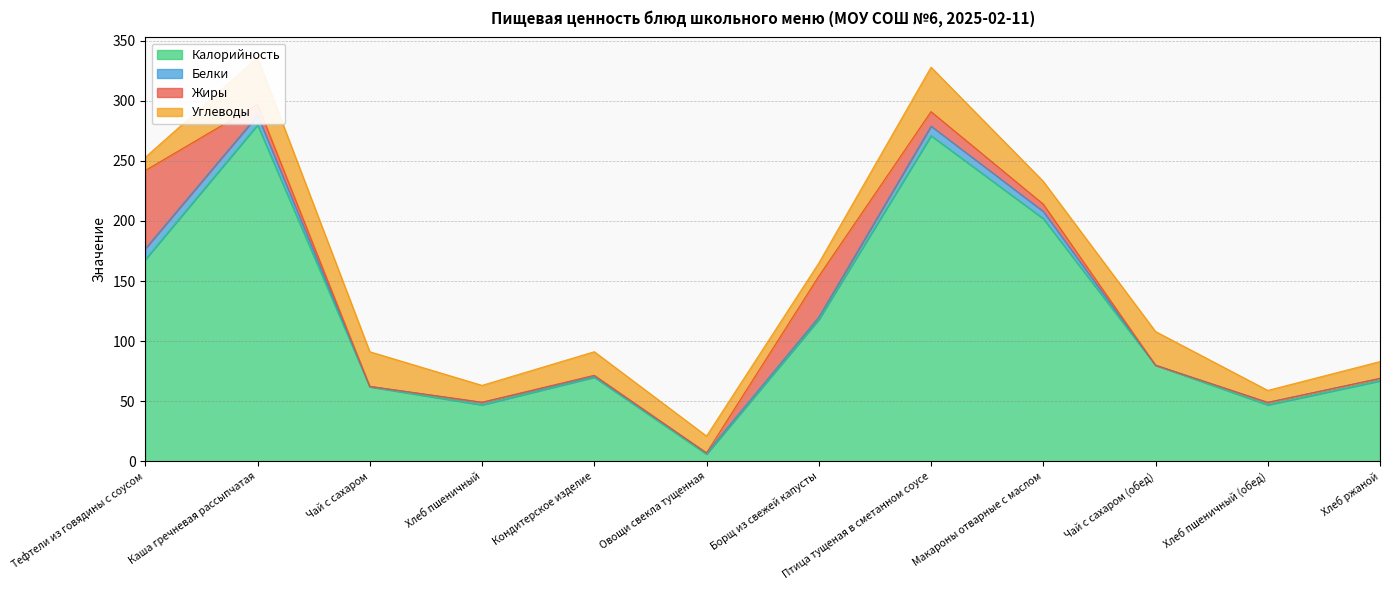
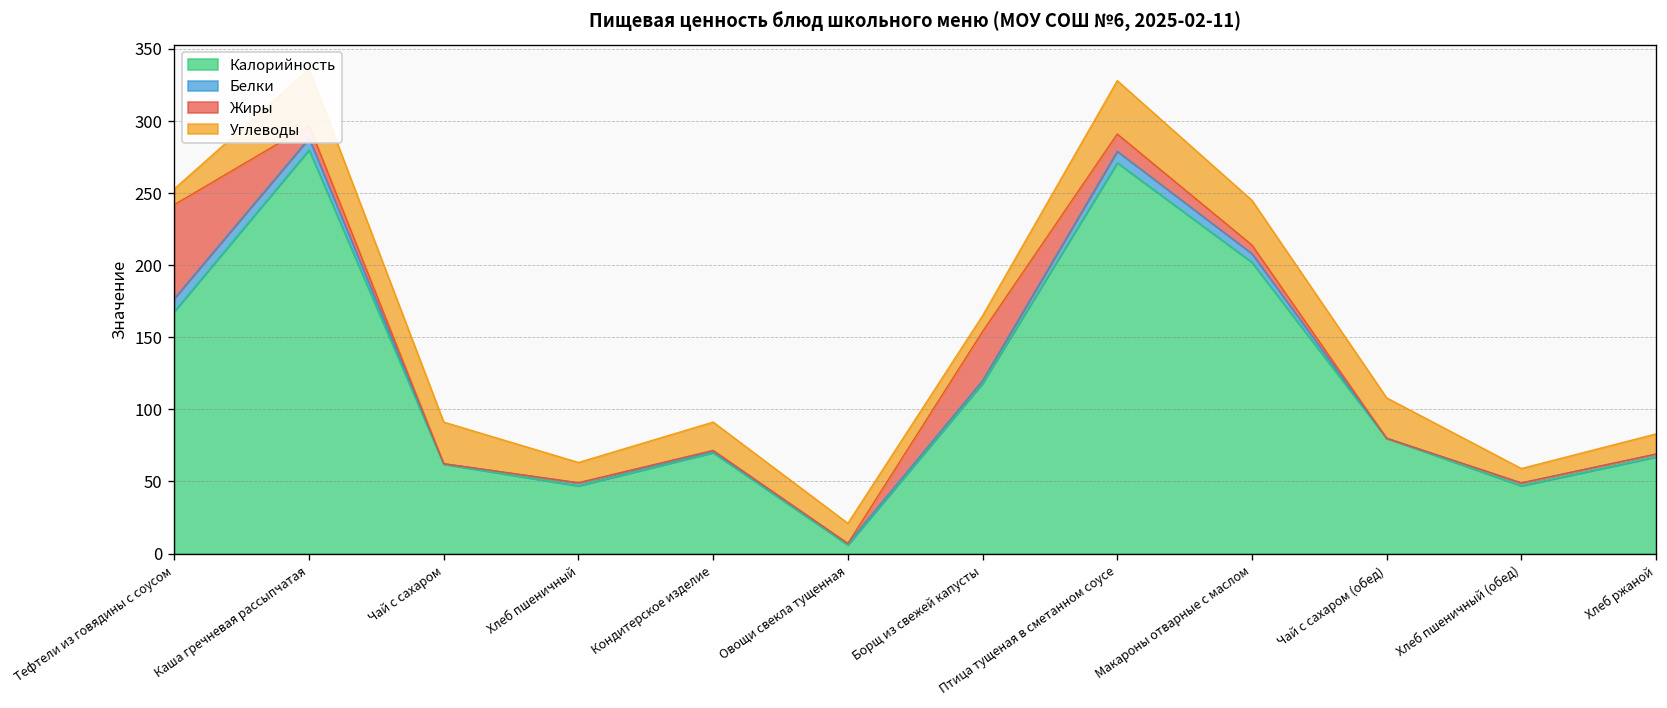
  {
    "Калорийность": {
      "Тефтели из говядины с соусом": 168,
      "Каша гречневая рассыпчатая": 280,
      "Птица тущеная в сметанном соусе": 271,
      "Макароны отварные с маслом": 202
    },
    "Белки": {
      "Тефтели из говядины с соусом": 9,
      "Птица тущеная в сметанном соусе": 8,
      "Макароны отварные с маслом": 6
    },
    "Жиры": {
      "Тефтели из говядины с соусом": 65,
      "Борщ из свежей капусты": 34,
      "Птица тущеная в сметанном соусе": 12,
      "Макароны отварные с маслом": 6
    },
    "Углеводы": {
      "Тефтели из говядины с соусом": 11,
      "Чай с сахаром": 29,
      "Хлеб пшеничный": 14,
      "Кондитерское изделие": 20,
      "Овощи свекла тущенная": 14,
      "Борщ из свежей капусты": 11,
      "Птица тущеная в сметанном соусе": 37,
-     "Макароны отварные с маслом": 19,
+     "Макароны отварные с маслом": 31,
      "Чай с сахаром (обед)": 28,
      "Хлеб пшеничный (обед)": 10,
      "Хлеб ржаной": 14
    }
  }
